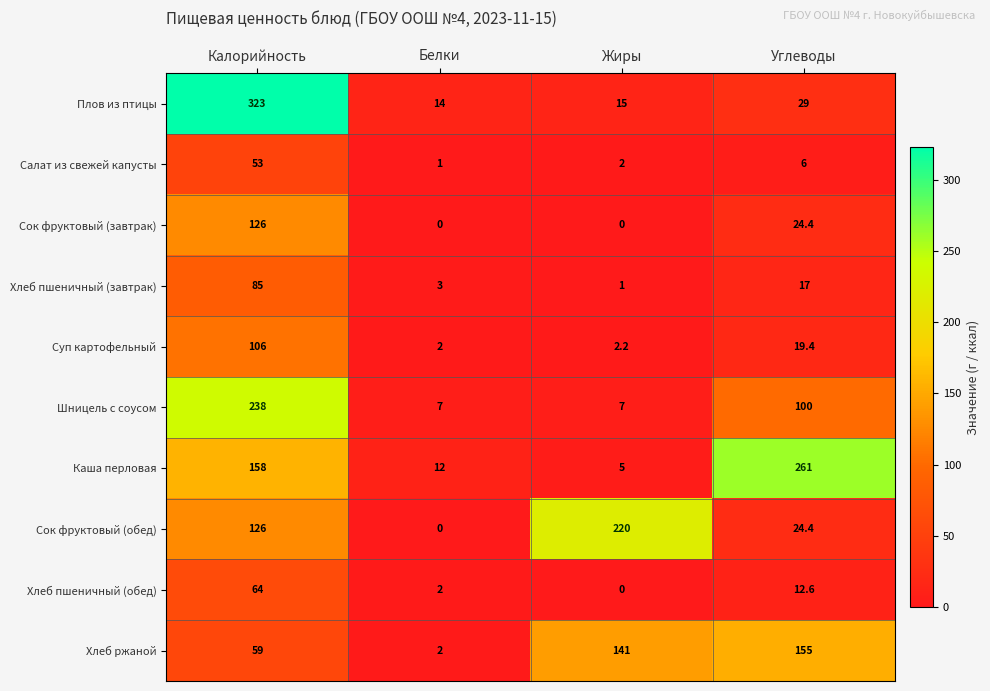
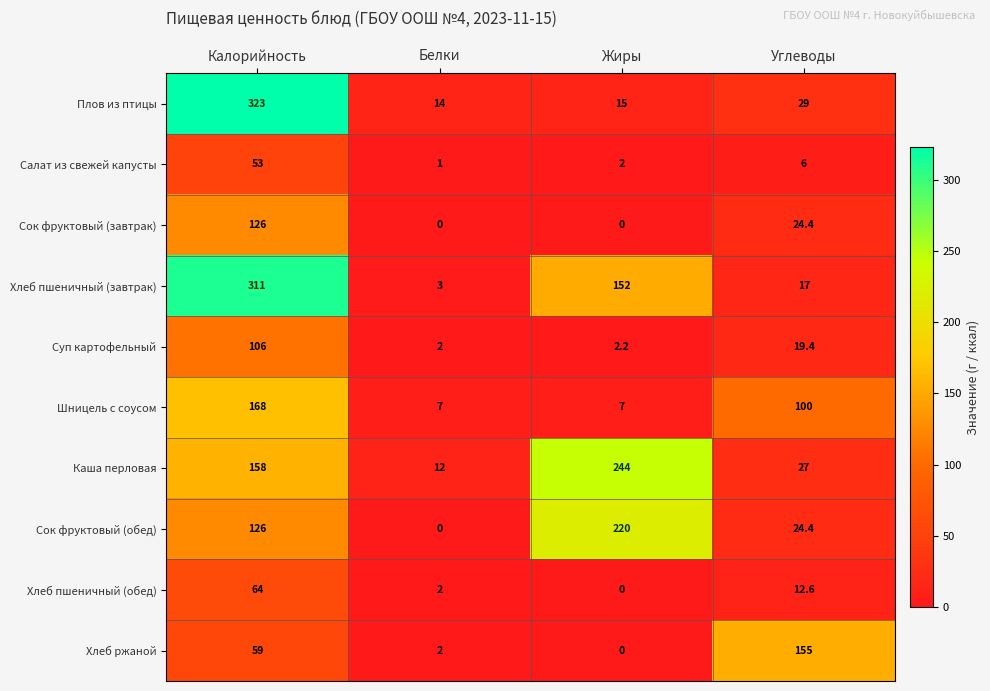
  {
    "Плов из птицы": {
      "Калорийность": 323,
      "Белки": 14,
      "Жиры": 15,
      "Углеводы": 29
    },
    "Салат из свежей капусты": {
      "Калорийность": 53,
      "Белки": 1,
      "Жиры": 2,
      "Углеводы": 6
    },
    "Сок фруктовый (завтрак)": {
      "Калорийность": 126,
      "Белки": 0,
      "Жиры": 0,
      "Углеводы": 24.4
    },
    "Хлеб пшеничный (завтрак)": {
-     "Калорийность": 85,
+     "Калорийность": 311,
      "Белки": 3,
-     "Жиры": 1,
+     "Жиры": 152,
      "Углеводы": 17
    },
    "Суп картофельный": {
      "Калорийность": 106,
      "Белки": 2,
      "Жиры": 2.2,
      "Углеводы": 19.4
    },
    "Шницель с соусом": {
-     "Калорийность": 238,
+     "Калорийность": 168,
      "Белки": 7,
      "Жиры": 7,
      "Углеводы": 100
    },
    "Каша перловая": {
      "Калорийность": 158,
      "Белки": 12,
-     "Жиры": 5,
-     "Углеводы": 261
+     "Жиры": 244,
+     "Углеводы": 27
    },
    "Сок фруктовый (обед)": {
      "Калорийность": 126,
      "Белки": 0,
      "Жиры": 220,
      "Углеводы": 24.4
    },
    "Хлеб пшеничный (обед)": {
      "Калорийность": 64,
      "Белки": 2,
      "Жиры": 0,
      "Углеводы": 12.6
    },
    "Хлеб ржаной": {
      "Калорийность": 59,
      "Белки": 2,
-     "Жиры": 141,
+     "Жиры": 0,
      "Углеводы": 155
    }
  }
